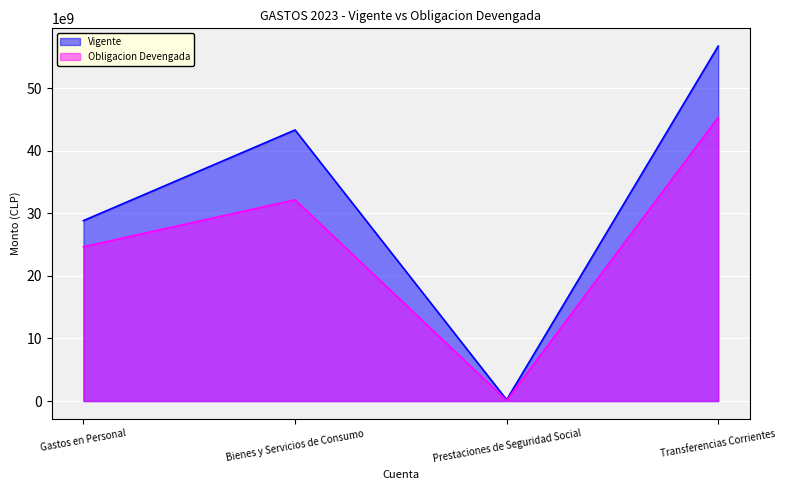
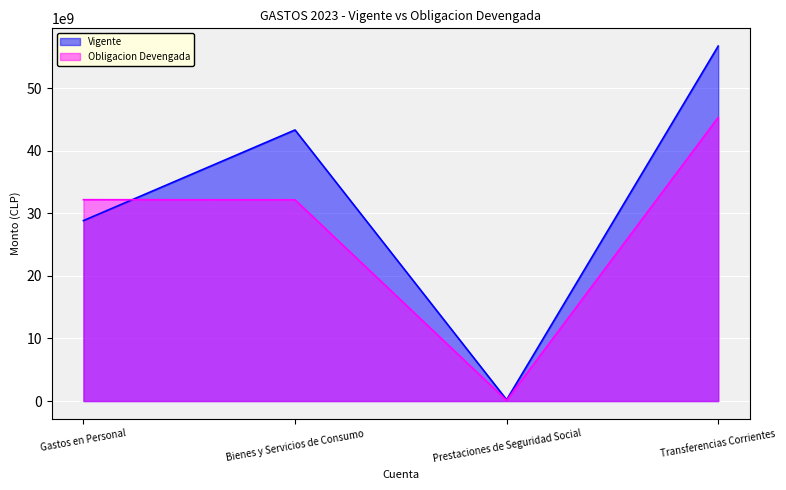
  {
    "Vigente": {
      "Gastos en Personal": 29000000000,
      "Bienes y Servicios de Consumo": 43000000000,
      "Transferencias Corrientes": 57000000000
    },
    "Obligacion Devengada": {
-     "Gastos en Personal": 25000000000,
+     "Gastos en Personal": 32000000000,
      "Bienes y Servicios de Consumo": 32000000000,
      "Transferencias Corrientes": 45000000000
    }
  }
